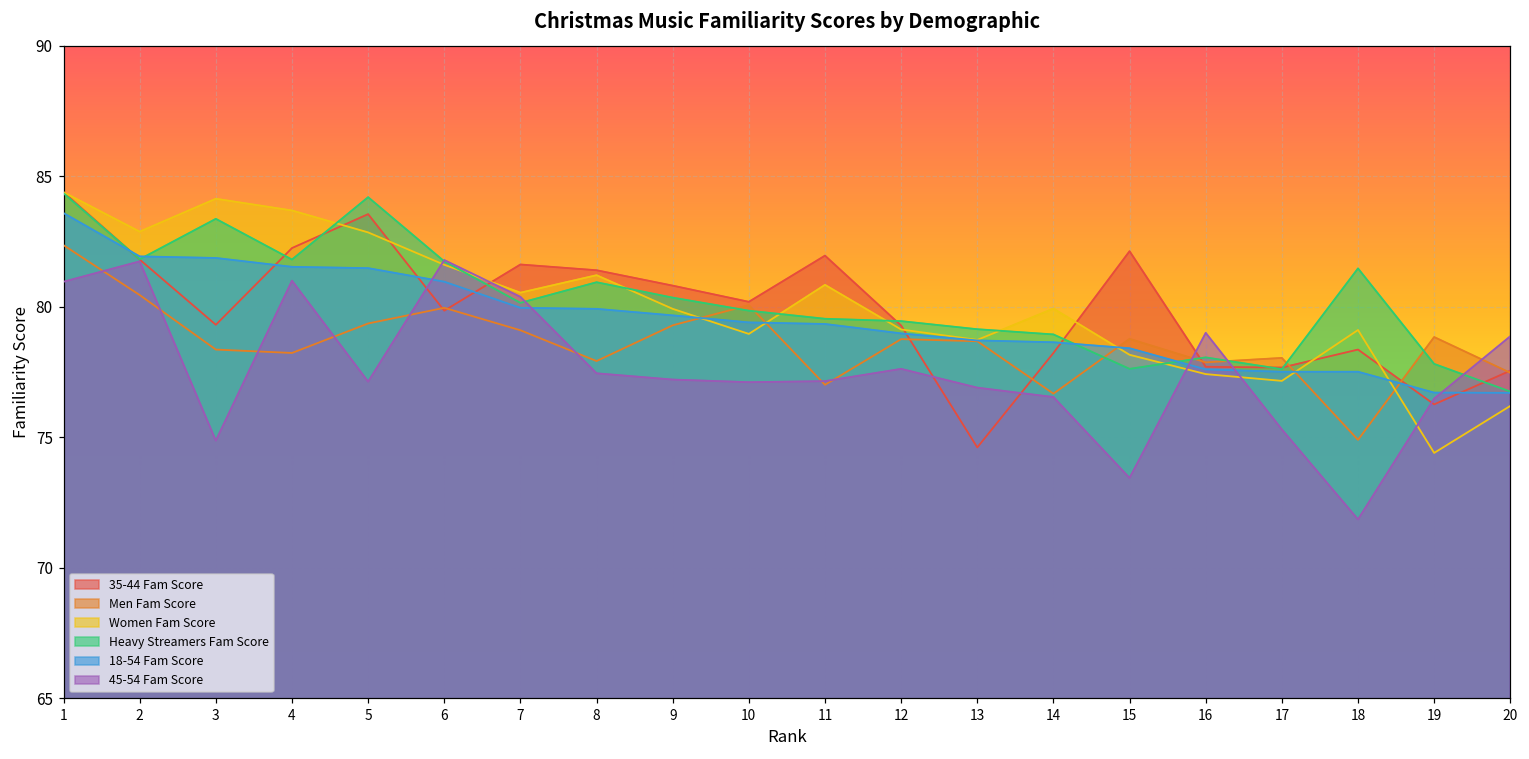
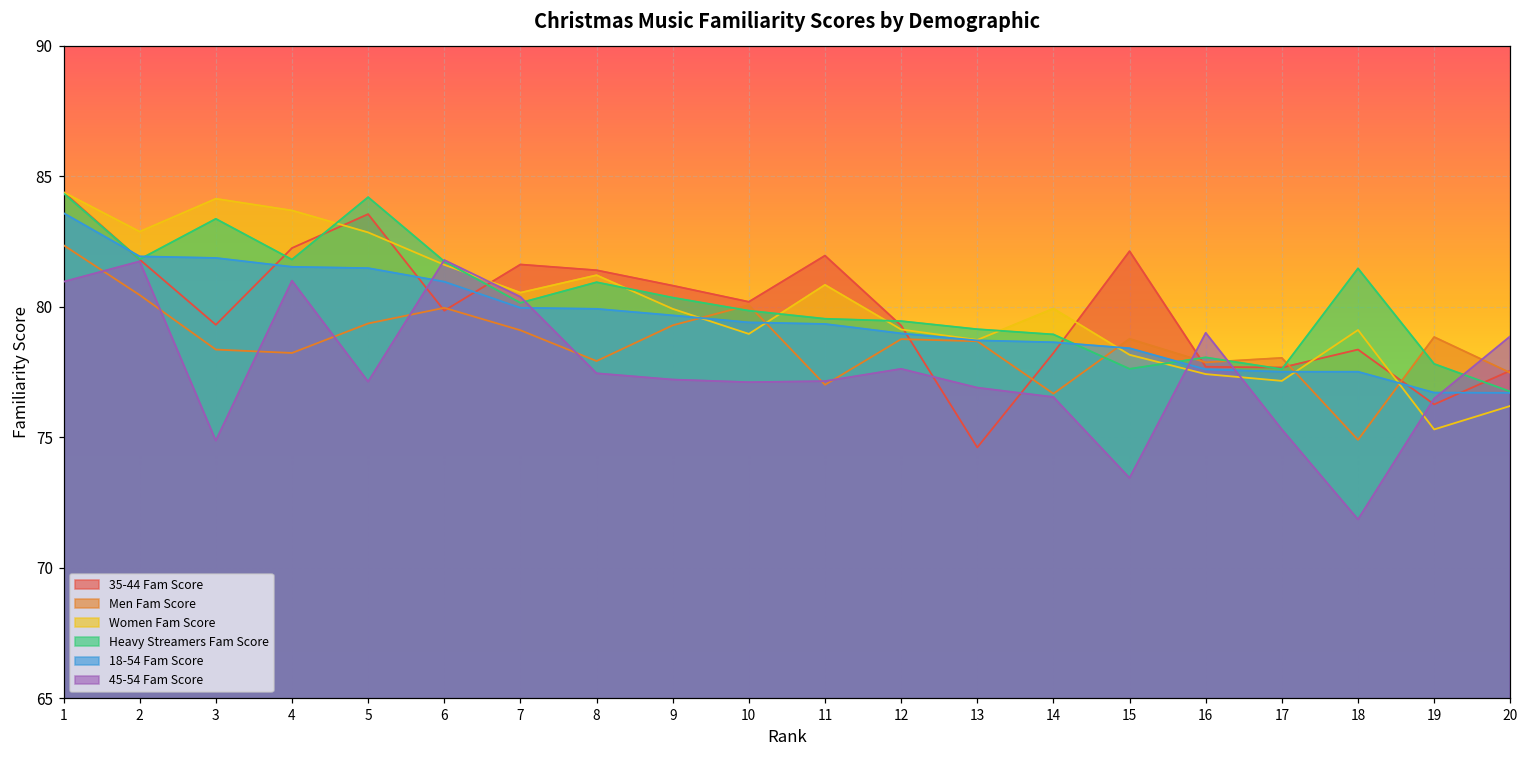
  {
    "Women Fam Score": {
      "2": 82.9,
      "3": 84.1,
      "4": 83.7,
      "5": 82.9,
      "6": 81.6,
      "7": 80.5,
      "8": 81.2,
      "9": 79.9,
      "10": 79.0,
      "11": 80.8,
      "12": 79.1,
      "14": 79.9,
      "15": 78.2,
      "16": 77.4,
      "17": 77.2,
      "18": 79.1,
-     "19": 74.4,
+     "19": 75.3,
      "20": 76.2
    },
    "Heavy Streamers Fam Score": {
      "3": 83.4,
      "4": 81.8,
      "5": 84.2,
      "7": 80.2,
      "8": 80.9,
      "9": 80.4,
      "10": 79.9,
      "11": 79.5,
      "12": 79.5,
      "13": 79.1,
      "14": 78.9,
      "15": 77.6,
      "16": 78.1,
      "18": 81.5,
      "19": 77.8
    },
    "18-54 Fam Score": {
      "1": 83.6,
      "2": 81.9,
      "3": 81.9,
      "4": 81.5,
      "5": 81.5,
      "6": 81.0,
      "7": 80.0,
      "8": 79.9,
      "9": 79.7,
      "10": 79.4,
      "11": 79.3,
      "12": 79.0,
      "14": 78.6,
      "15": 78.4,
      "18": 77.5,
      "19": 76.7
    },
    "45-54 Fam Score": {
      "1": 81.0,
      "3": 74.9,
      "4": 81.0,
      "5": 77.1,
      "7": 80.4,
      "8": 77.5,
      "9": 77.2,
      "10": 77.1,
      "11": 77.2,
      "12": 77.6,
      "13": 76.9,
      "14": 76.5,
      "15": 73.4,
      "16": 79.0,
      "17": 75.3,
      "18": 71.9,
      "19": 76.5,
      "20": 78.9
    }
  }
